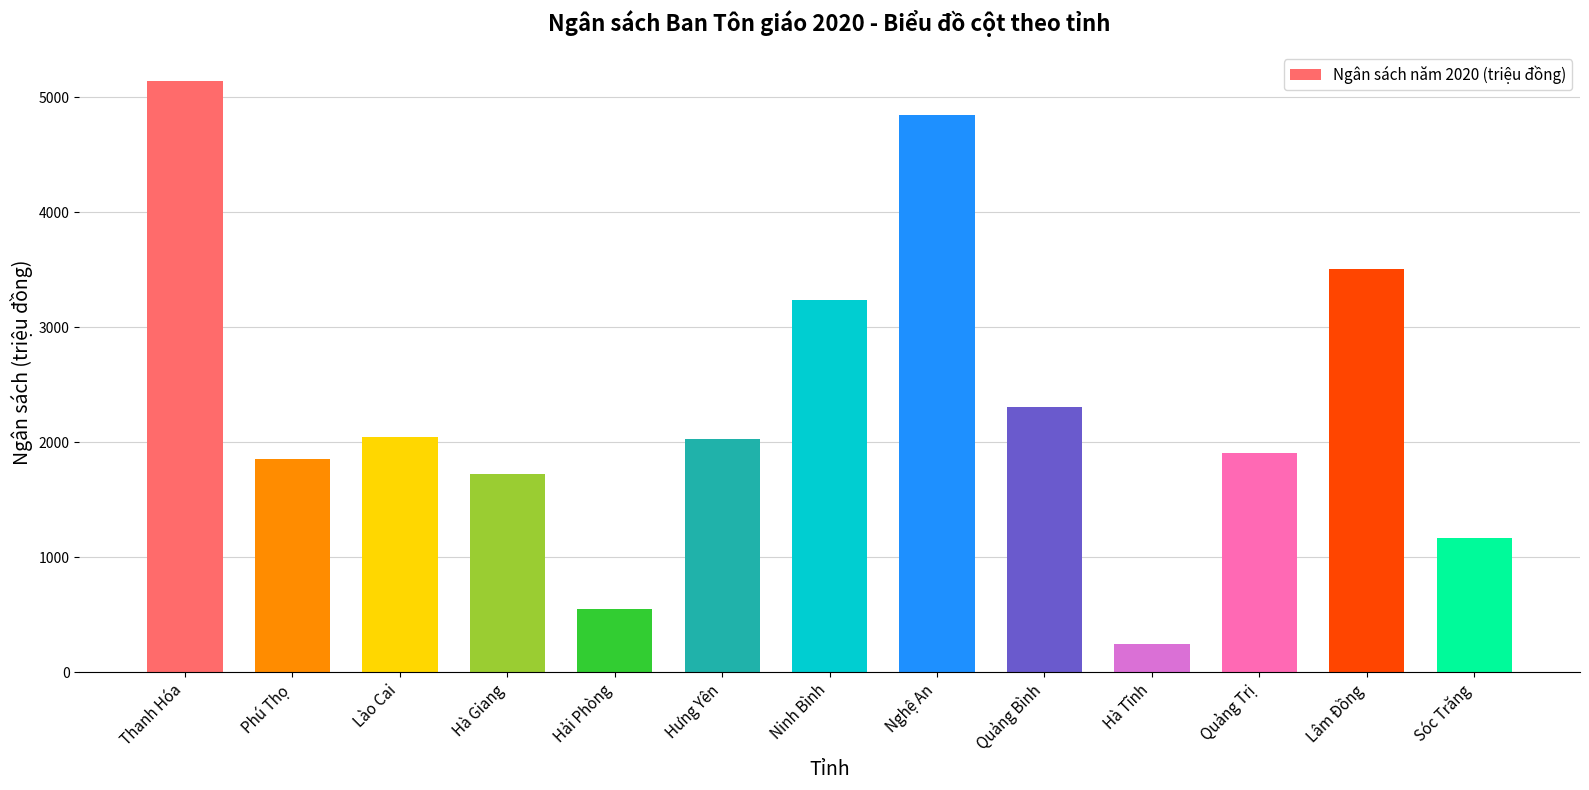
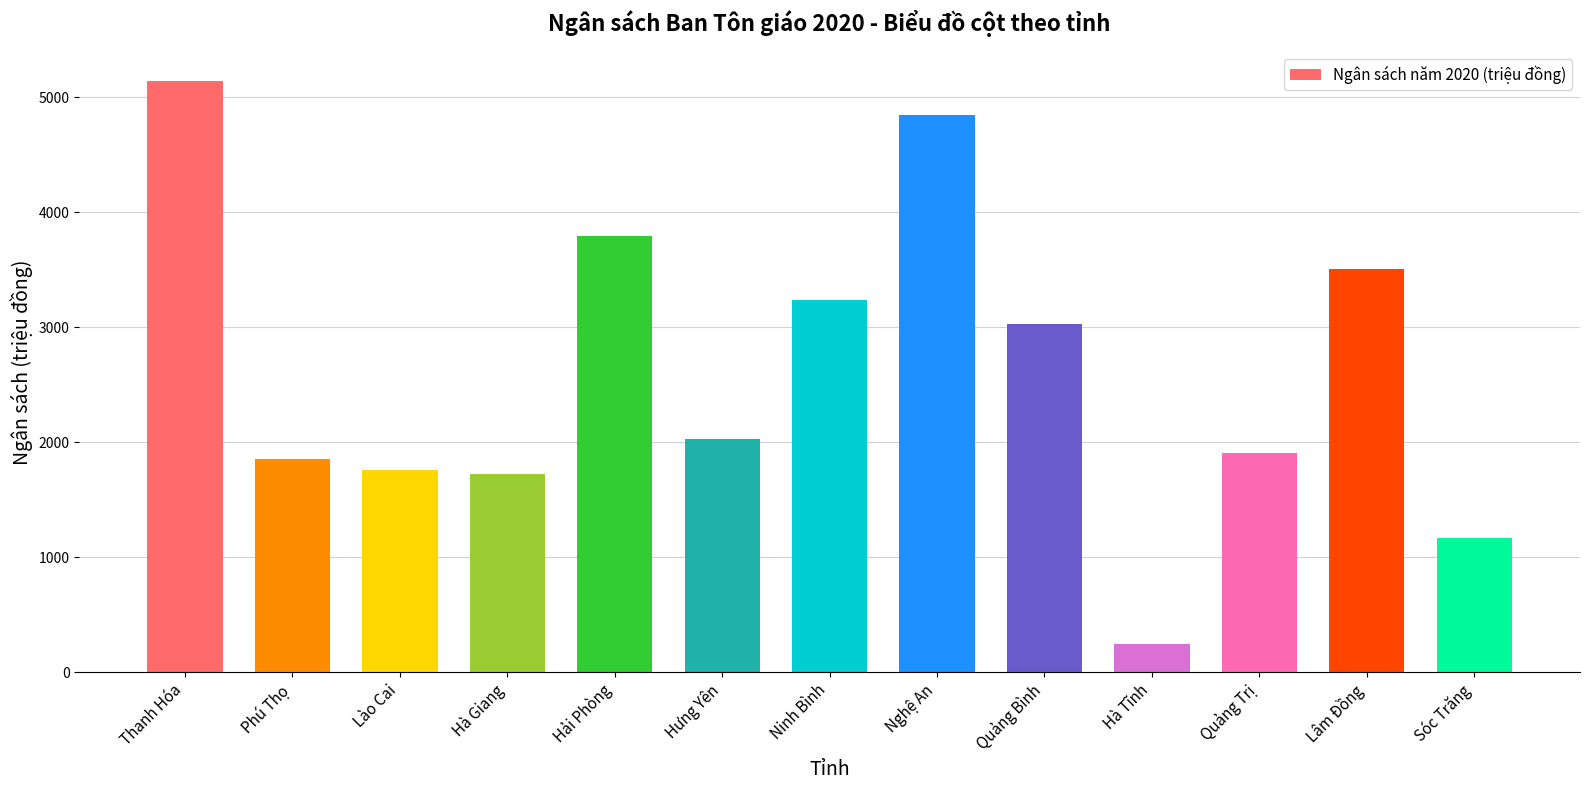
  {
    "Thanh Hóa": 5140,
    "Phú Thọ": 1860,
-   "Lào Cai": 2040,
+   "Lào Cai": 1760,
    "Hà Giang": 1720,
-   "Hải Phòng": 550,
+   "Hải Phòng": 3790,
    "Hưng Yên": 2030,
    "Ninh Bình": 3240,
    "Nghệ An": 4840,
-   "Quảng Bình": 2310,
+   "Quảng Bình": 3030,
    "Hà Tĩnh": 250,
    "Quảng Trị": 1900,
    "Lâm Đồng": 3510,
    "Sóc Trăng": 1170
  }
